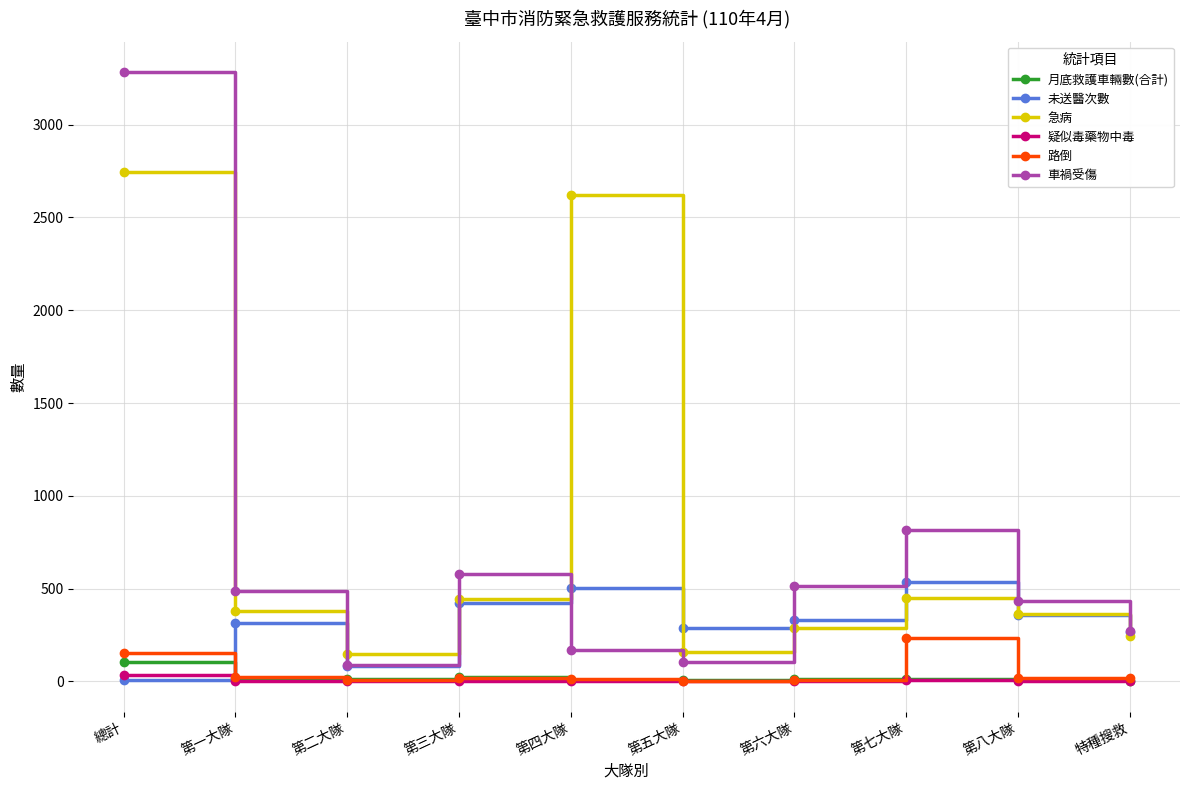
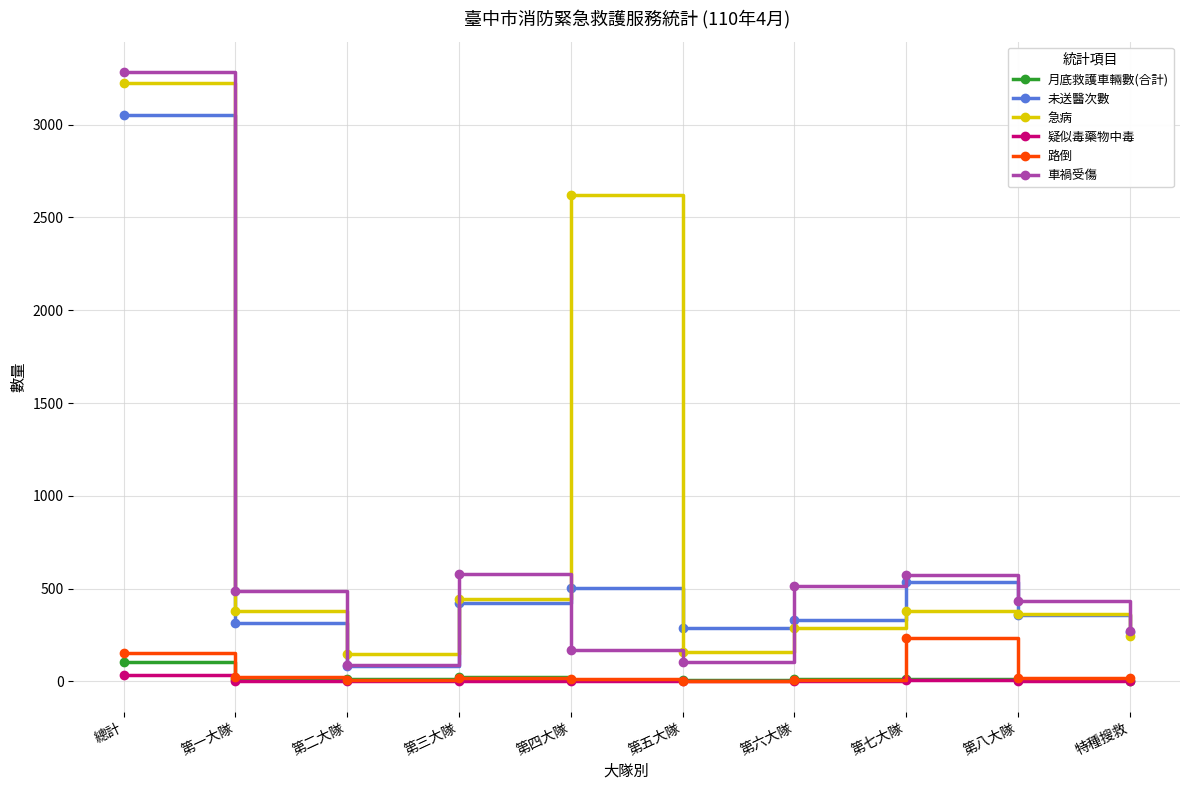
  {
    "月底救護車輛數(合計)": {
      "總計": 110
    },
    "未送醫次數": {
-     "總計": 10,
+     "總計": 3050,
      "第一大隊": 310,
      "第三大隊": 420,
      "第四大隊": 500,
      "第五大隊": 290,
      "第六大隊": 330,
      "第七大隊": 540
    },
    "急病": {
-     "總計": 2740,
+     "總計": 3220,
      "第一大隊": 380,
      "第二大隊": 150,
      "第三大隊": 440,
      "第四大隊": 2620,
      "第五大隊": 160,
      "第六大隊": 290,
-     "第七大隊": 450,
+     "第七大隊": 380,
      "特種搜救": 250
    },
    "疑似毒藥物中毒": {
      "總計": 40,
      "第三大隊": 0
    },
    "路倒": {
      "總計": 150,
      "第一大隊": 30,
      "第七大隊": 230,
      "特種搜救": 20
    },
    "車禍受傷": {
      "總計": 3280,
      "第一大隊": 490,
      "第三大隊": 580,
      "第四大隊": 170,
      "第五大隊": 110,
      "第六大隊": 510,
-     "第七大隊": 810,
+     "第七大隊": 570,
      "第八大隊": 430
    }
  }
